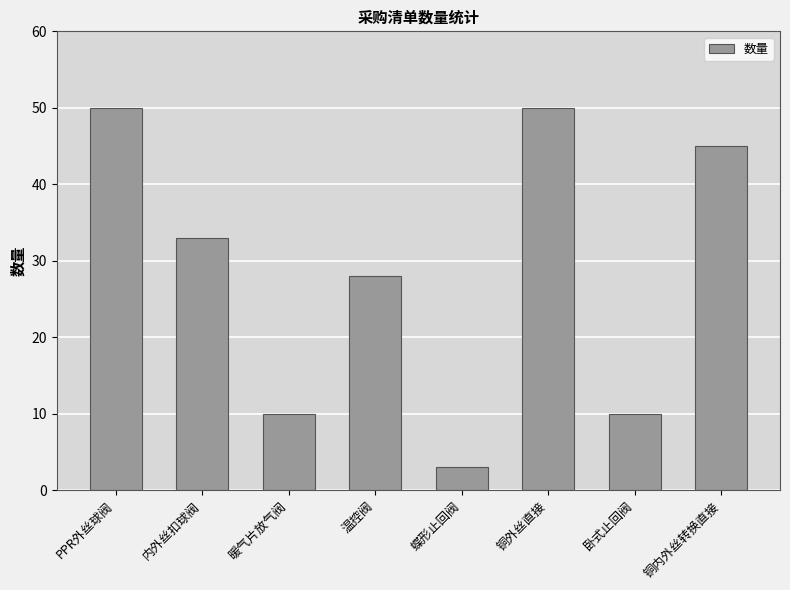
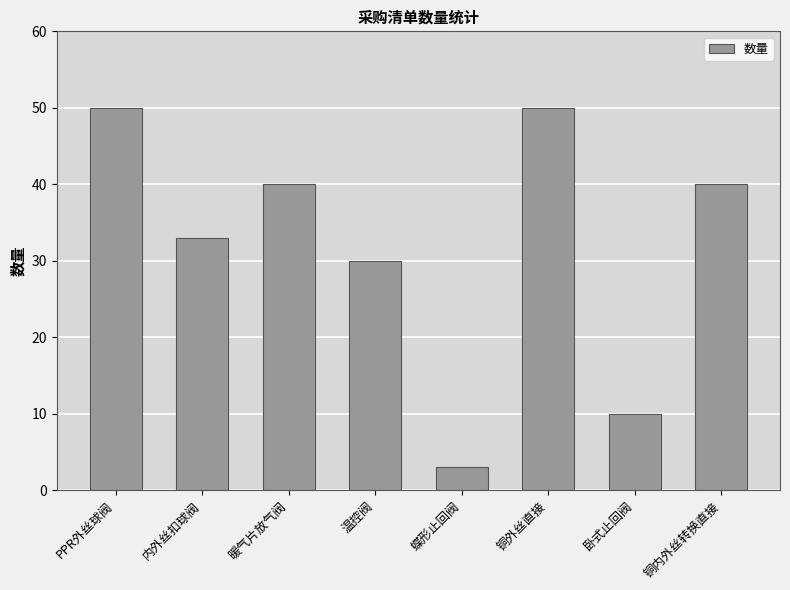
  {
    "PPR外丝球阀": 50,
    "内外丝扣球阀": 33,
-   "暖气片放气阀": 10,
-   "温控阀": 28,
+   "暖气片放气阀": 40,
+   "温控阀": 30,
    "蝶形止回阀": 3,
    "铜外丝直接": 50,
    "卧式止回阀": 10,
-   "铜内外丝转换直接": 45
+   "铜内外丝转换直接": 40
  }
